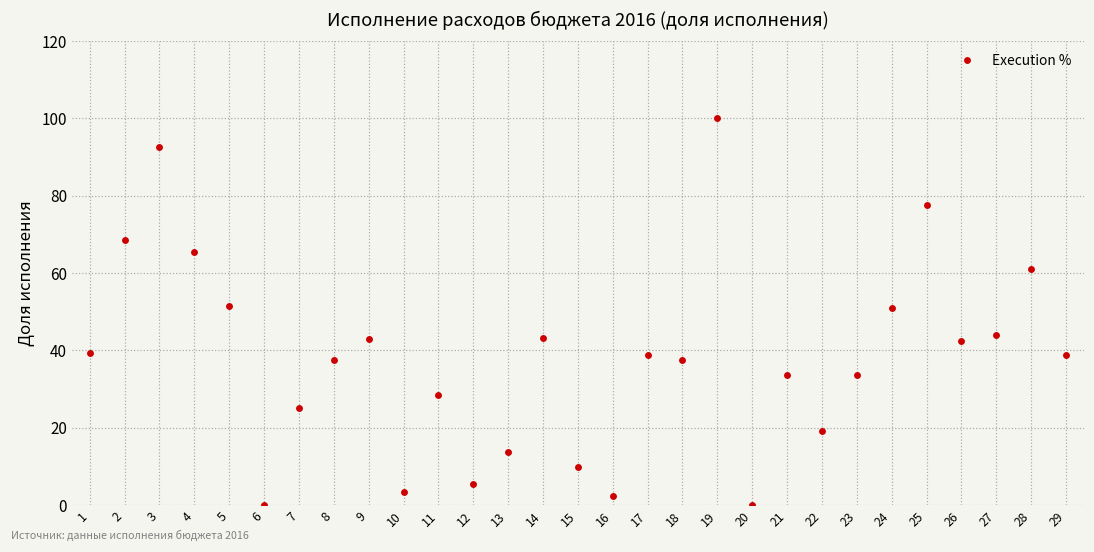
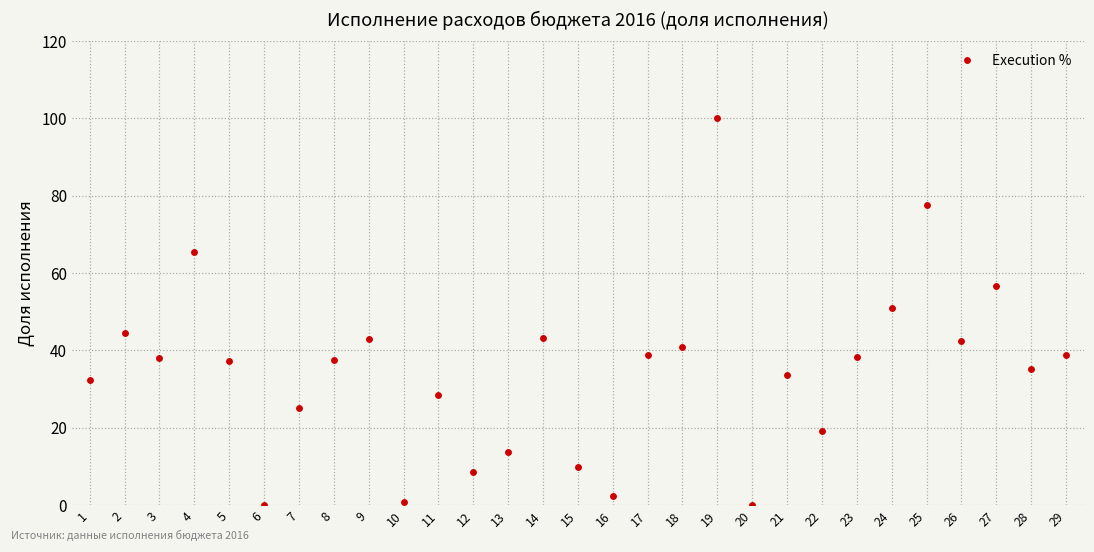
  {
-   "1": 39,
-   "2": 69,
-   "3": 93,
+   "1": 32,
+   "2": 44,
+   "3": 38,
    "4": 66,
-   "5": 51,
+   "5": 37,
    "6": 0,
    "7": 25,
    "8": 38,
    "9": 43,
-   "10": 3,
+   "10": 1,
    "11": 28,
-   "12": 5,
+   "12": 9,
    "13": 14,
    "14": 43,
    "15": 10,
    "16": 2,
    "17": 39,
-   "18": 37,
+   "18": 41,
    "19": 100,
    "20": 0,
    "21": 34,
    "22": 19,
-   "23": 34,
+   "23": 38,
    "24": 51,
    "25": 78,
    "26": 42,
-   "27": 44,
-   "28": 61,
+   "27": 57,
+   "28": 35,
    "29": 39
  }
